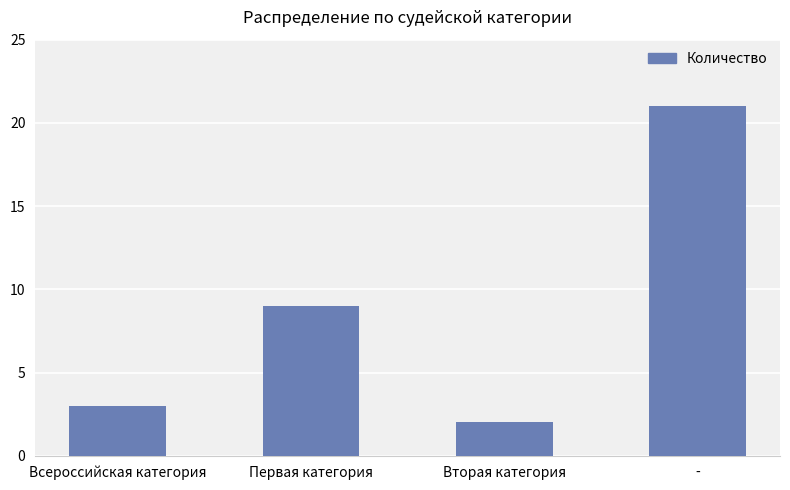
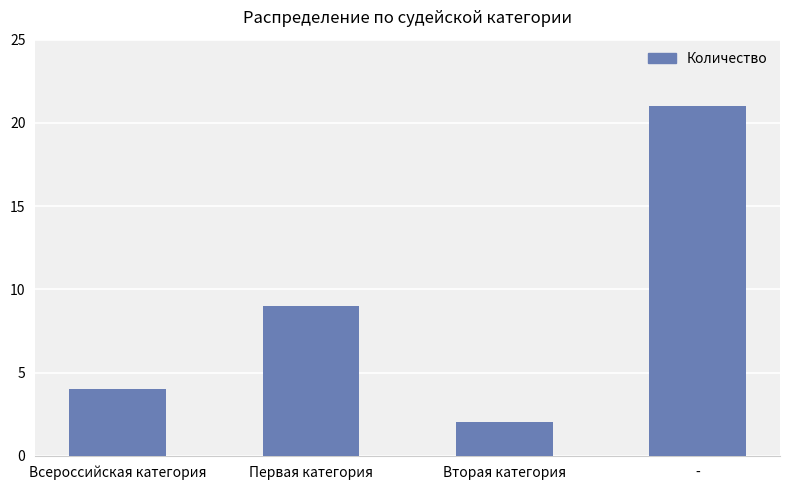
  {
-   "Всероссийская категория": 3,
+   "Всероссийская категория": 4,
    "Первая категория": 9,
    "Вторая категория": 2,
    "-": 21
  }
